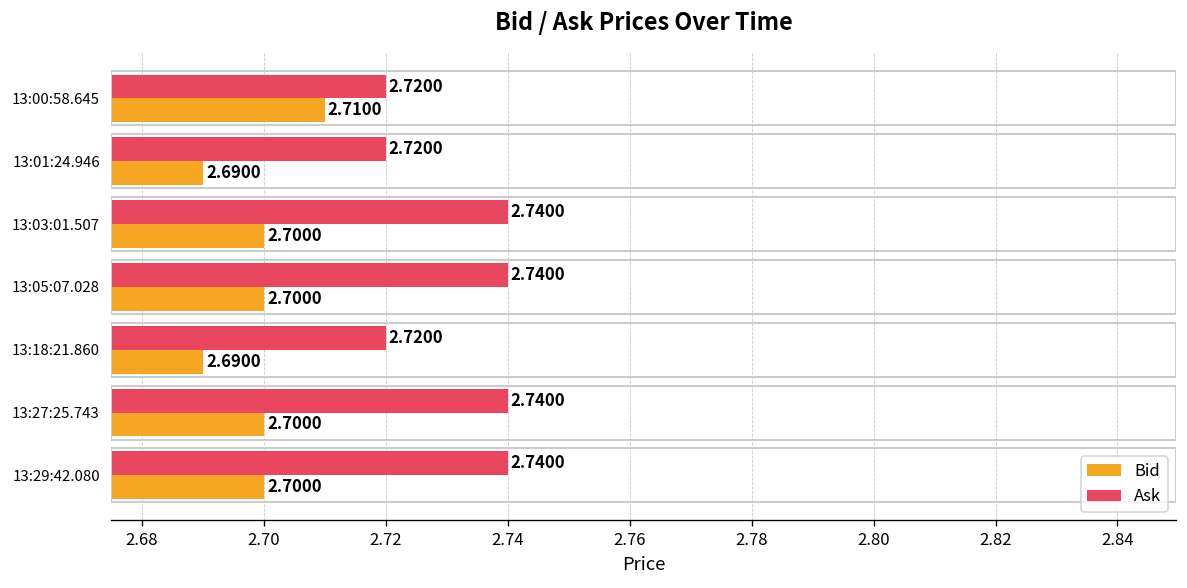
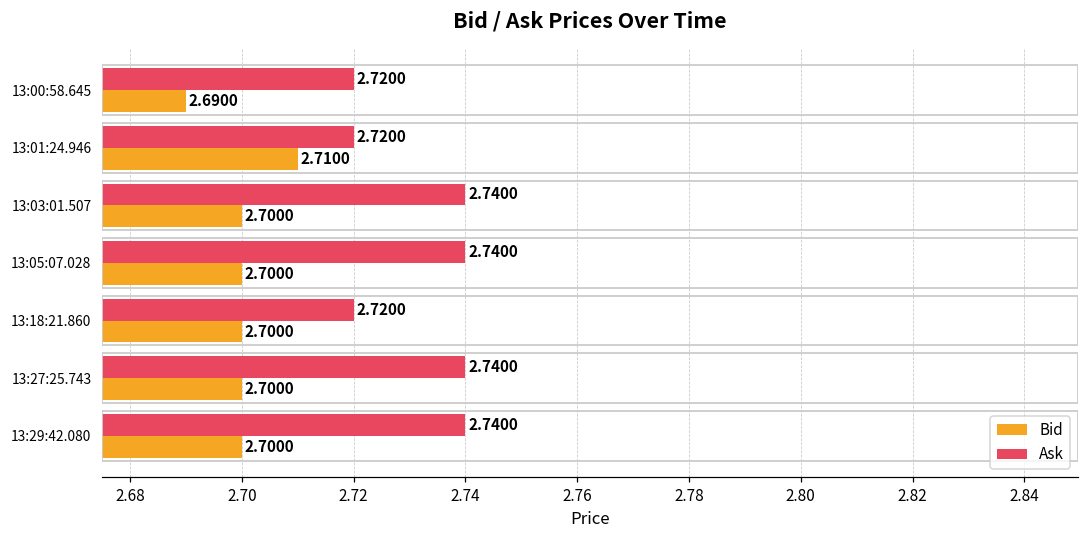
  {
    "Bid": {
-     "13:00:58.645": 2.7100,
-     "13:01:24.946": 2.6900,
+     "13:00:58.645": 2.6900,
+     "13:01:24.946": 2.7100,
      "13:03:01.507": 2.7000,
      "13:05:07.028": 2.7000,
-     "13:18:21.860": 2.6900,
+     "13:18:21.860": 2.7000,
      "13:27:25.743": 2.7000,
      "13:29:42.080": 2.7000
    },
    "Ask": {
      "13:00:58.645": 2.7200,
      "13:01:24.946": 2.7200,
      "13:03:01.507": 2.7400,
      "13:05:07.028": 2.7400,
      "13:18:21.860": 2.7200,
      "13:27:25.743": 2.7400,
      "13:29:42.080": 2.7400
    }
  }
